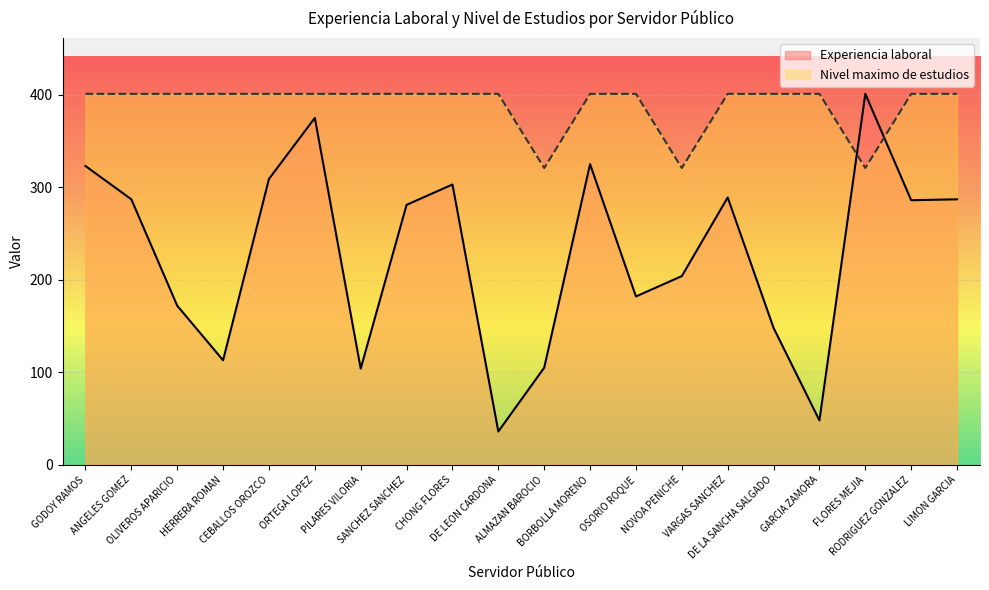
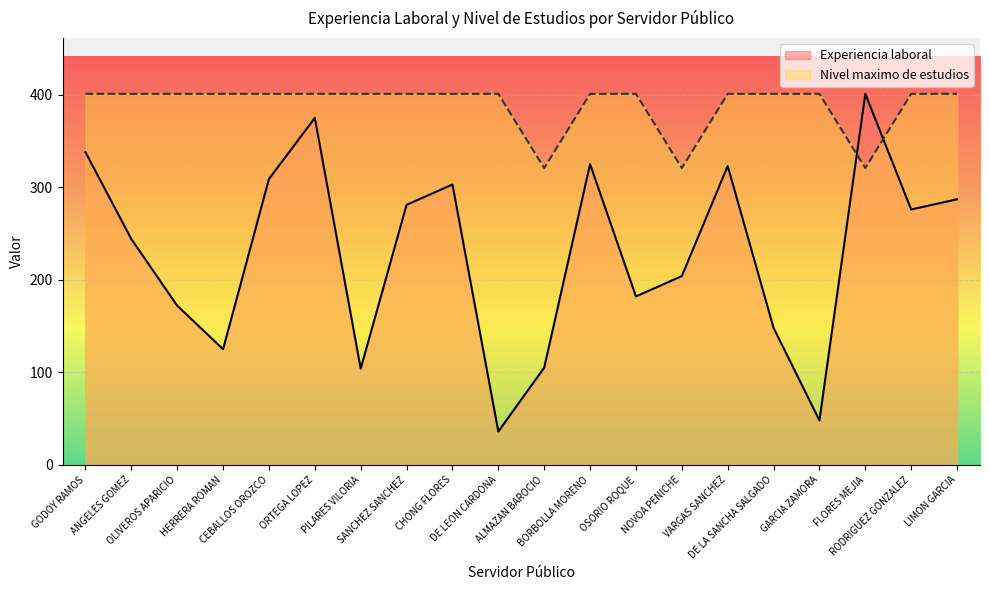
  {
    "Experiencia laboral": {
-     "GODOY RAMOS": 320,
-     "ANGELES GOMEZ": 290,
+     "GODOY RAMOS": 340,
+     "ANGELES GOMEZ": 240,
      "OLIVEROS APARICIO": 170,
-     "HERRERA ROMAN": 110,
+     "HERRERA ROMAN": 130,
      "CEBALLOS OROZCO": 310,
      "ORTEGA LOPEZ": 380,
      "PILARES VILORIA": 100,
      "SANCHEZ SANCHEZ": 280,
      "CHONG FLORES": 300,
      "DE LEON CARDONA": 40,
      "ALMAZAN BAROCIO": 110,
      "BORBOLLA MORENO": 330,
      "OSORIO ROQUE": 180,
      "NOVOA PENICHE": 200,
-     "VARGAS SANCHEZ": 290,
+     "VARGAS SANCHEZ": 320,
      "DE LA SANCHA SALGADO": 150,
      "GARCIA ZAMORA": 50,
      "FLORES MEJIA": 400,
-     "RODRIGUEZ GONZALEZ": 290,
+     "RODRIGUEZ GONZALEZ": 280,
      "LIMON GARCIA": 290
    },
    "Nivel maximo de estudios": {
      "GODOY RAMOS": 400,
      "ANGELES GOMEZ": 400,
      "OLIVEROS APARICIO": 400,
      "HERRERA ROMAN": 400,
      "CEBALLOS OROZCO": 400,
      "ORTEGA LOPEZ": 400,
      "PILARES VILORIA": 400,
      "SANCHEZ SANCHEZ": 400,
      "CHONG FLORES": 400,
      "DE LEON CARDONA": 400,
      "ALMAZAN BAROCIO": 320,
      "BORBOLLA MORENO": 400,
      "OSORIO ROQUE": 400,
      "NOVOA PENICHE": 320,
      "VARGAS SANCHEZ": 400,
      "DE LA SANCHA SALGADO": 400,
      "GARCIA ZAMORA": 400,
      "FLORES MEJIA": 320,
      "RODRIGUEZ GONZALEZ": 400,
      "LIMON GARCIA": 400
    }
  }
